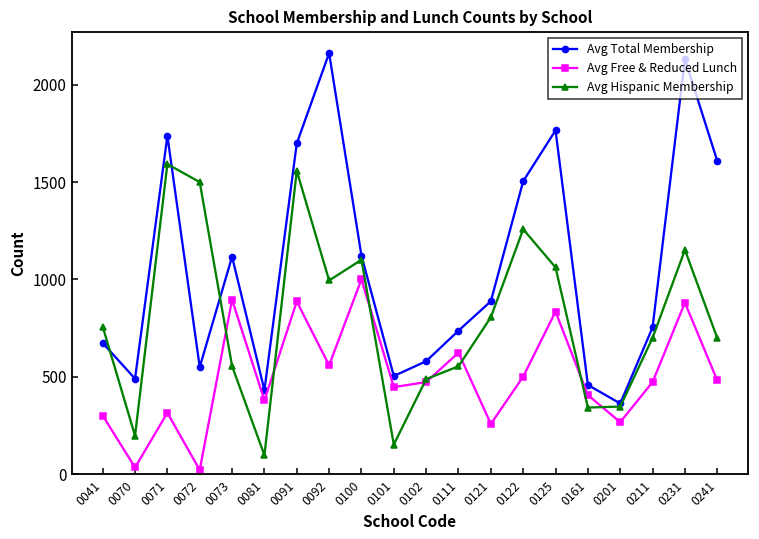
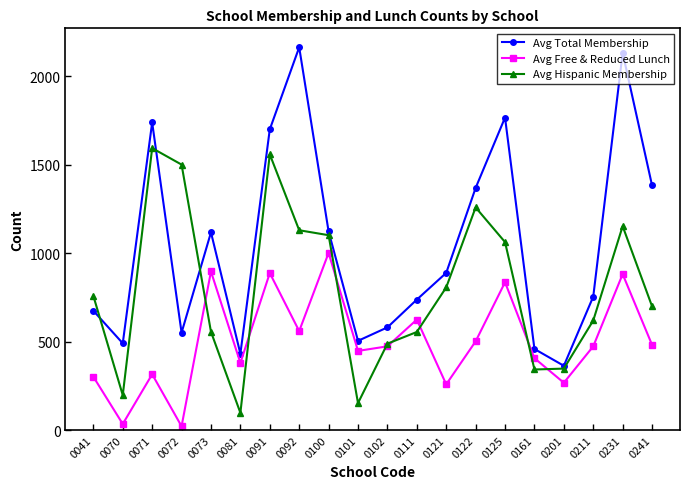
  {
    "Avg Total Membership": {
      "0041": 670,
      "0070": 490,
      "0071": 1740,
      "0072": 550,
      "0073": 1120,
      "0081": 430,
      "0091": 1700,
      "0092": 2160,
      "0100": 1120,
      "0101": 500,
      "0102": 580,
      "0111": 740,
      "0121": 890,
-     "0122": 1510,
+     "0122": 1370,
      "0125": 1770,
      "0161": 460,
      "0201": 360,
      "0211": 750,
-     "0241": 1610
+     "0241": 1380
    },
    "Avg Free & Reduced Lunch": {
      "0041": 300,
      "0070": 30,
      "0071": 320,
      "0072": 20,
      "0073": 900,
      "0081": 380,
      "0091": 890,
      "0092": 560,
      "0100": 1000,
      "0101": 450,
      "0102": 470,
      "0111": 620,
      "0121": 260,
      "0122": 500,
      "0125": 840,
      "0161": 410,
      "0201": 270,
      "0211": 470,
      "0231": 880,
      "0241": 480
    },
    "Avg Hispanic Membership": {
      "0041": 760,
      "0070": 200,
      "0071": 1590,
      "0072": 1500,
      "0073": 560,
      "0081": 100,
      "0091": 1560,
-     "0092": 1000,
+     "0092": 1130,
      "0100": 1100,
      "0101": 150,
      "0102": 490,
      "0111": 550,
      "0121": 810,
      "0122": 1260,
      "0125": 1060,
      "0161": 340,
      "0201": 350,
-     "0211": 700,
+     "0211": 620,
      "0231": 1150,
      "0241": 700
    }
  }
